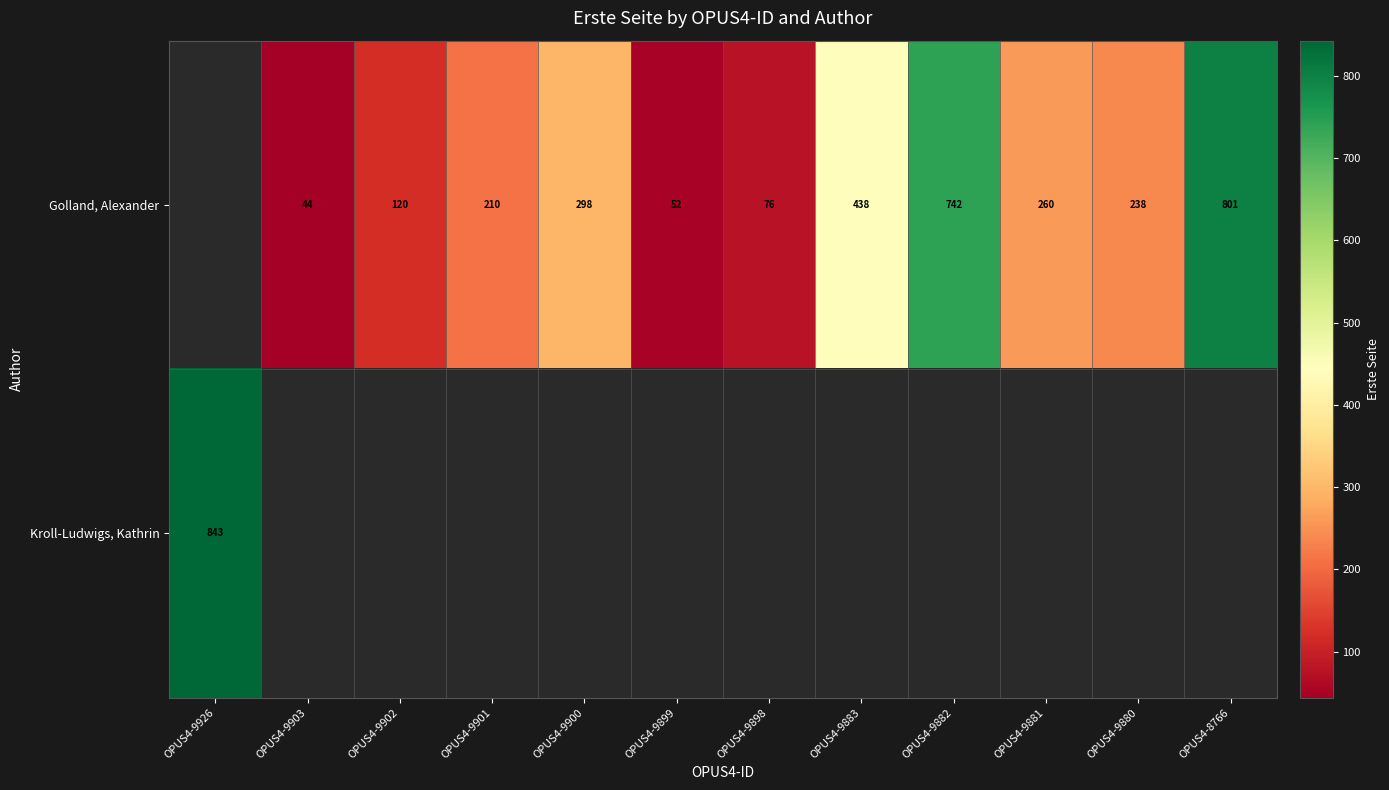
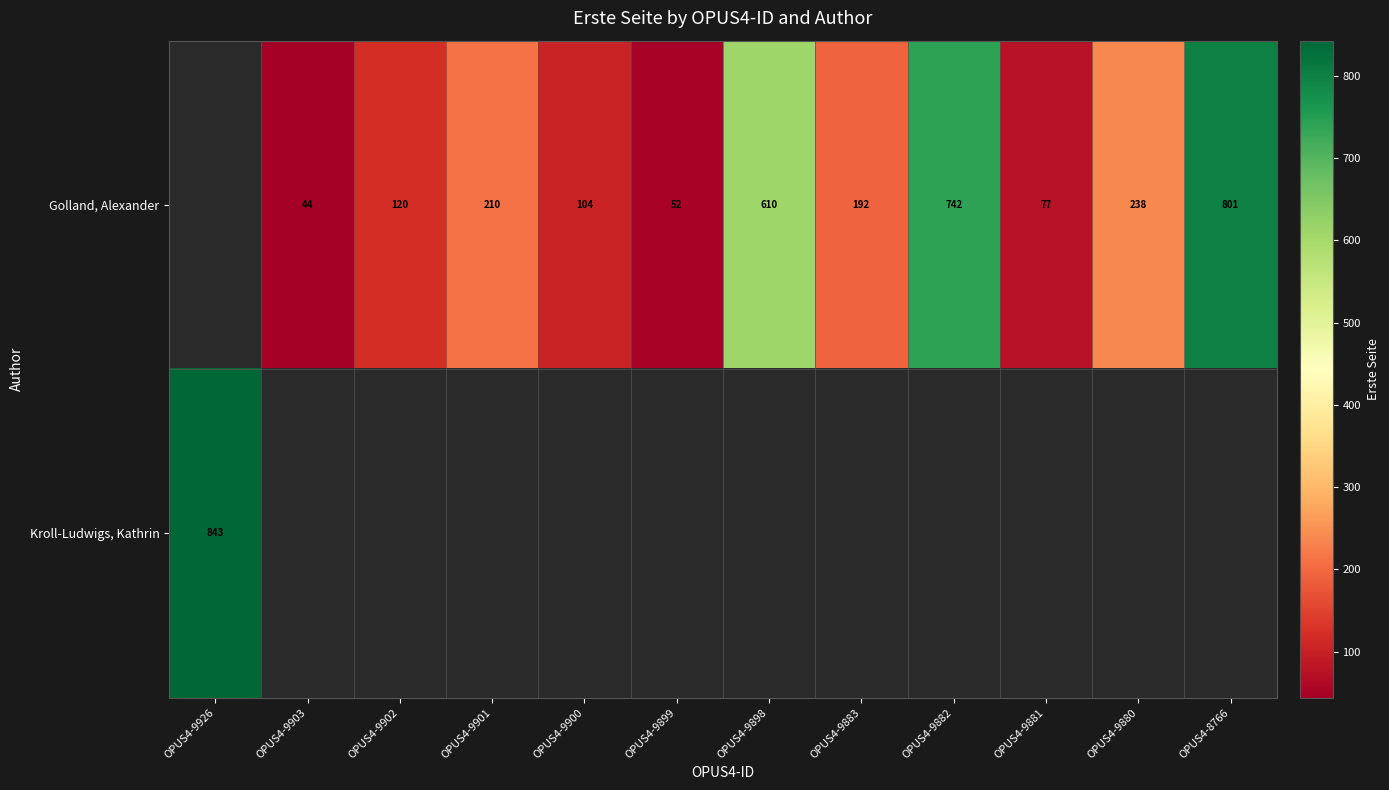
  {
    "Golland, Alexander": {
      "OPUS4-9903": 44,
      "OPUS4-9902": 120,
      "OPUS4-9901": 210,
-     "OPUS4-9900": 298,
+     "OPUS4-9900": 104,
      "OPUS4-9899": 52,
-     "OPUS4-9898": 76,
-     "OPUS4-9883": 438,
+     "OPUS4-9898": 610,
+     "OPUS4-9883": 192,
      "OPUS4-9882": 742,
-     "OPUS4-9881": 260,
+     "OPUS4-9881": 77,
      "OPUS4-9880": 238,
      "OPUS4-8766": 801
    },
    "Kroll-Ludwigs, Kathrin": {
      "OPUS4-9926": 843
    }
  }
